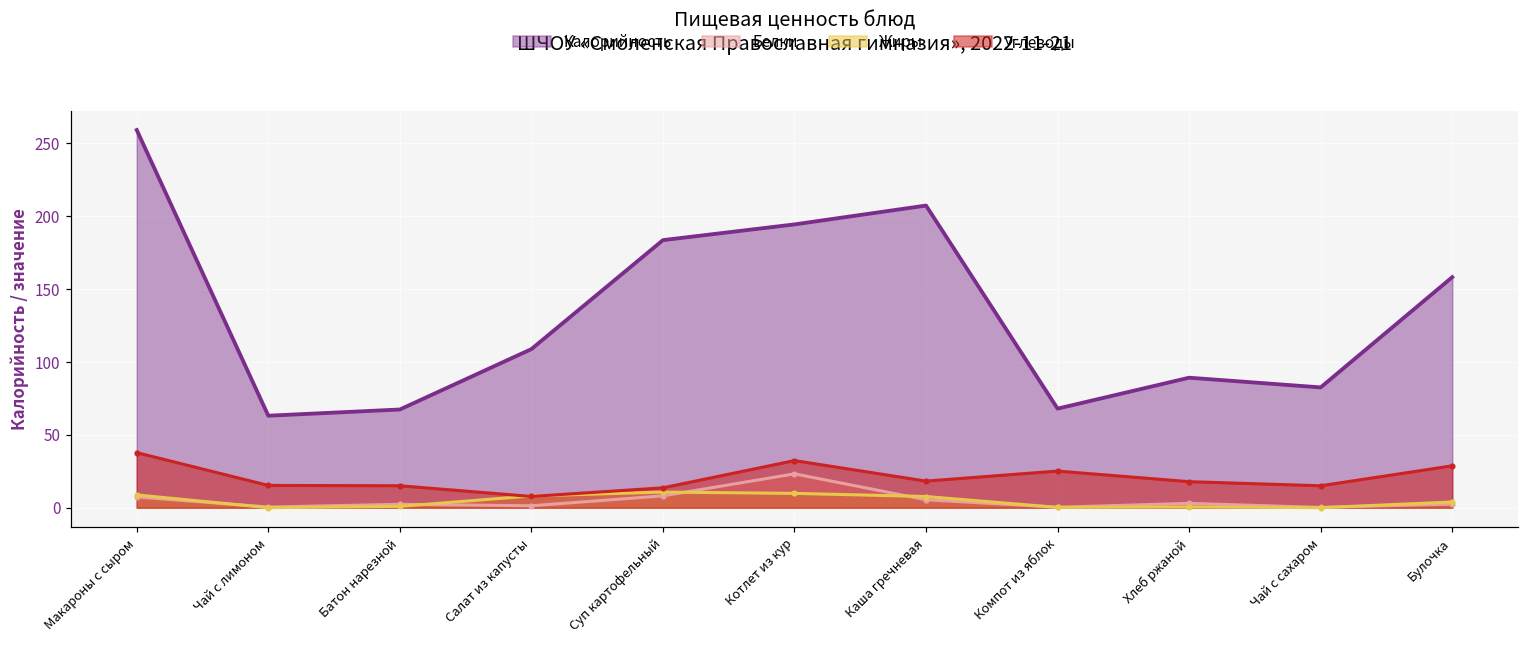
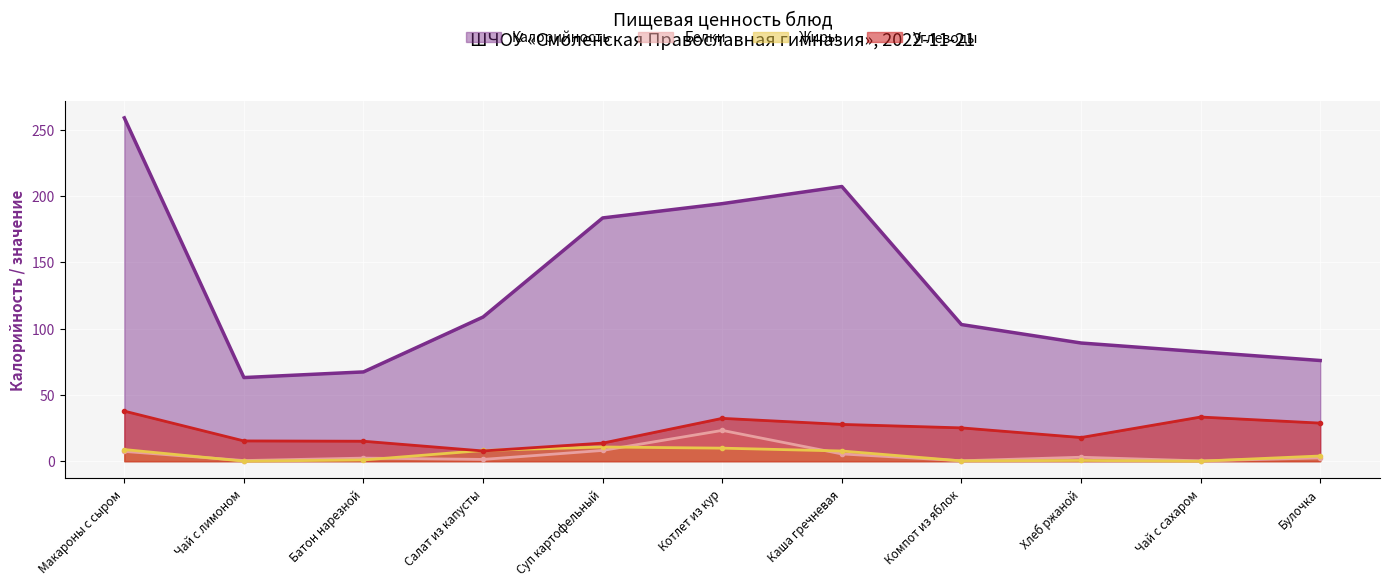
  {
    "Калорийность": {
      "Макароны с сыром": 259,
      "Чай с лимоном": 63,
      "Батон нарезной": 67,
      "Салат из капусты": 109,
      "Суп картофельный": 183,
      "Котлет из кур": 194,
      "Каша гречневая": 207,
-     "Компот из яблок": 68,
+     "Компот из яблок": 103,
      "Хлеб ржаной": 89,
      "Чай с сахаром": 82,
-     "Булочка": 158
+     "Булочка": 76
    },
    "Белки": {
      "Салат из капусты": 1,
      "Суп картофельный": 8,
      "Котлет из кур": 23,
      "Каша гречневая": 5,
      "Хлеб ржаной": 3
    },
    "Жиры": {
      "Суп картофельный": 11,
      "Котлет из кур": 10,
      "Каша гречневая": 8,
      "Хлеб ржаной": 1
    },
    "Углеводы": {
      "Макароны с сыром": 38,
      "Чай с лимоном": 15,
      "Батон нарезной": 15,
      "Суп картофельный": 14,
      "Котлет из кур": 32,
-     "Каша гречневая": 18,
+     "Каша гречневая": 28,
      "Компот из яблок": 25,
      "Хлеб ржаной": 18,
-     "Чай с сахаром": 15,
+     "Чай с сахаром": 33,
      "Булочка": 29
    }
  }
